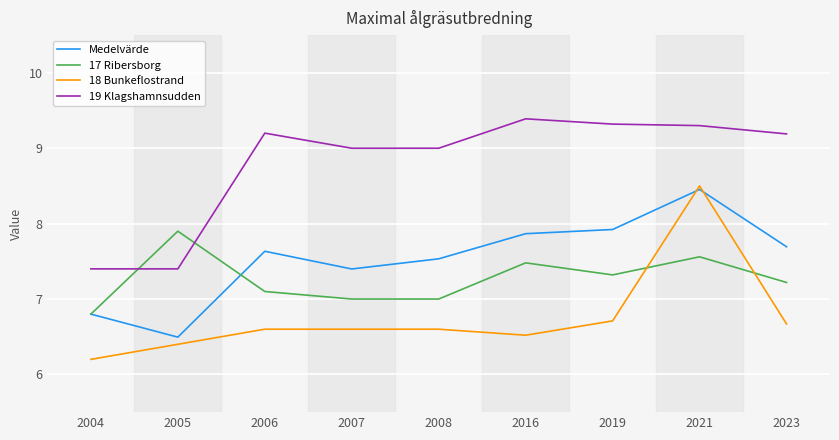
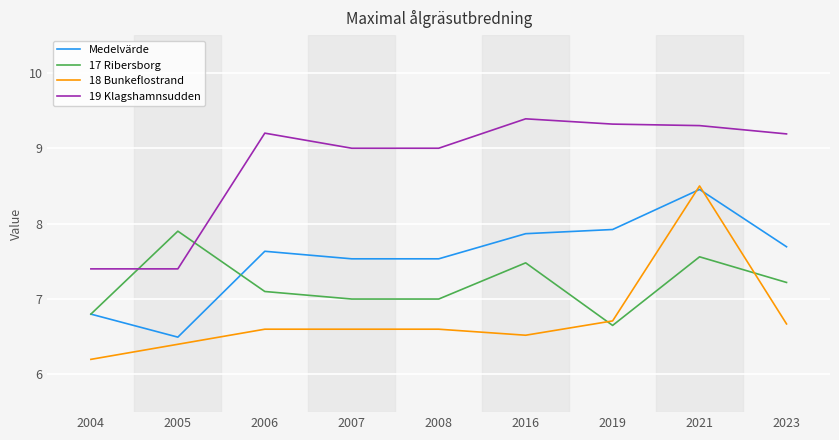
  {
    "Medelvärde": {
      "2005": 6.5,
      "2006": 7.6,
-     "2007": 7.4,
+     "2007": 7.5,
      "2008": 7.5,
      "2016": 7.9,
      "2019": 7.9,
      "2021": 8.5,
      "2023": 7.7
    },
    "17 Ribersborg": {
      "2005": 7.9,
      "2006": 7.1,
      "2007": 7.0,
      "2008": 7.0,
      "2016": 7.5,
-     "2019": 7.3,
+     "2019": 6.7,
      "2021": 7.6,
      "2023": 7.2
    },
    "18 Bunkeflostrand": {
      "2004": 6.2,
      "2005": 6.4,
      "2006": 6.6,
      "2007": 6.6,
      "2008": 6.6,
      "2016": 6.5,
      "2019": 6.7,
      "2021": 8.5,
      "2023": 6.7
    },
    "19 Klagshamnsudden": {
      "2004": 7.4,
      "2005": 7.4,
      "2006": 9.2,
      "2007": 9.0,
      "2008": 9.0,
      "2016": 9.4,
      "2019": 9.3,
      "2021": 9.3,
      "2023": 9.2
    }
  }
